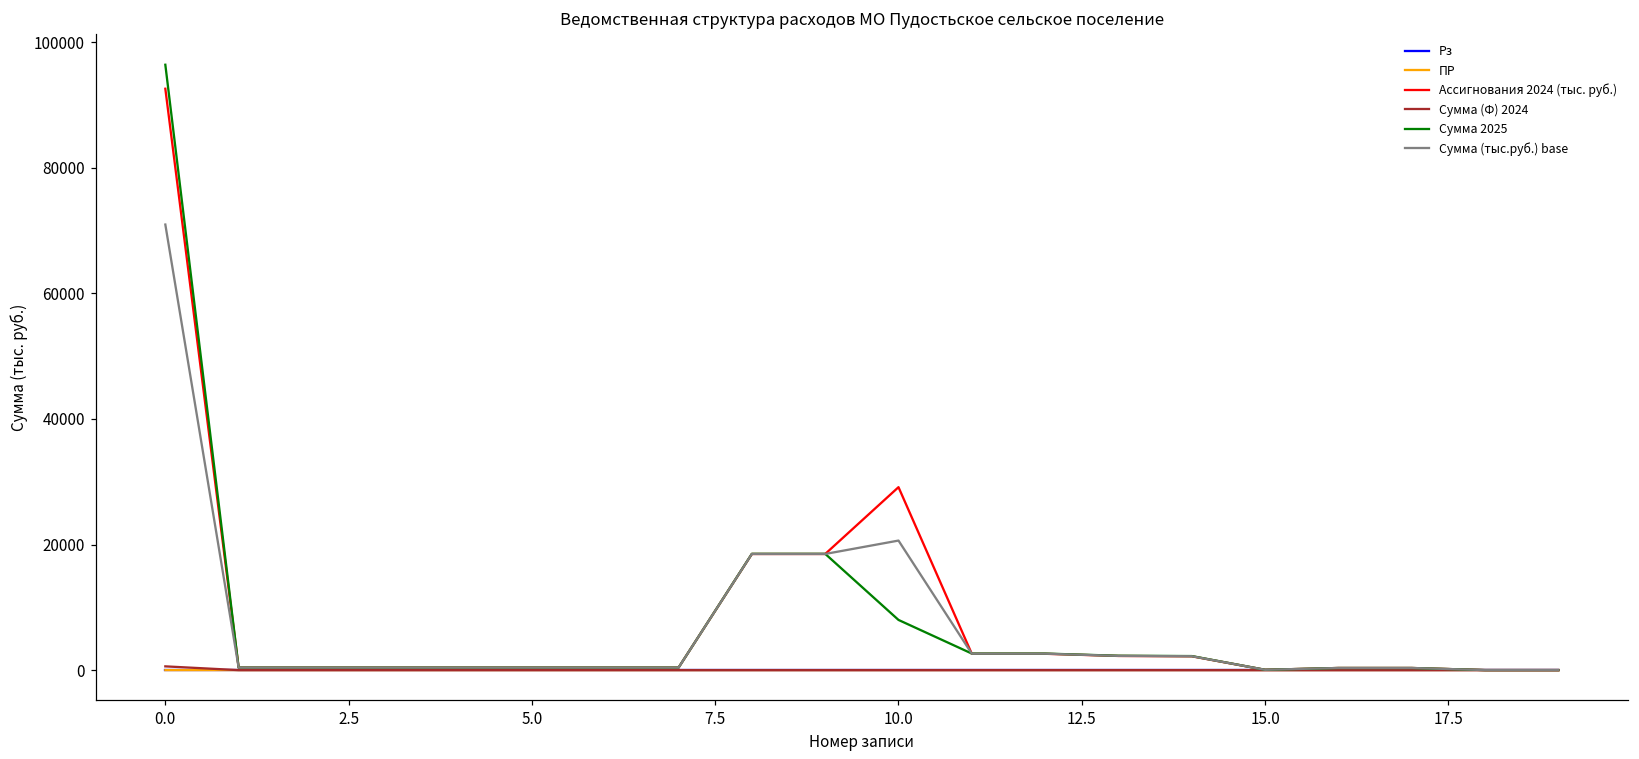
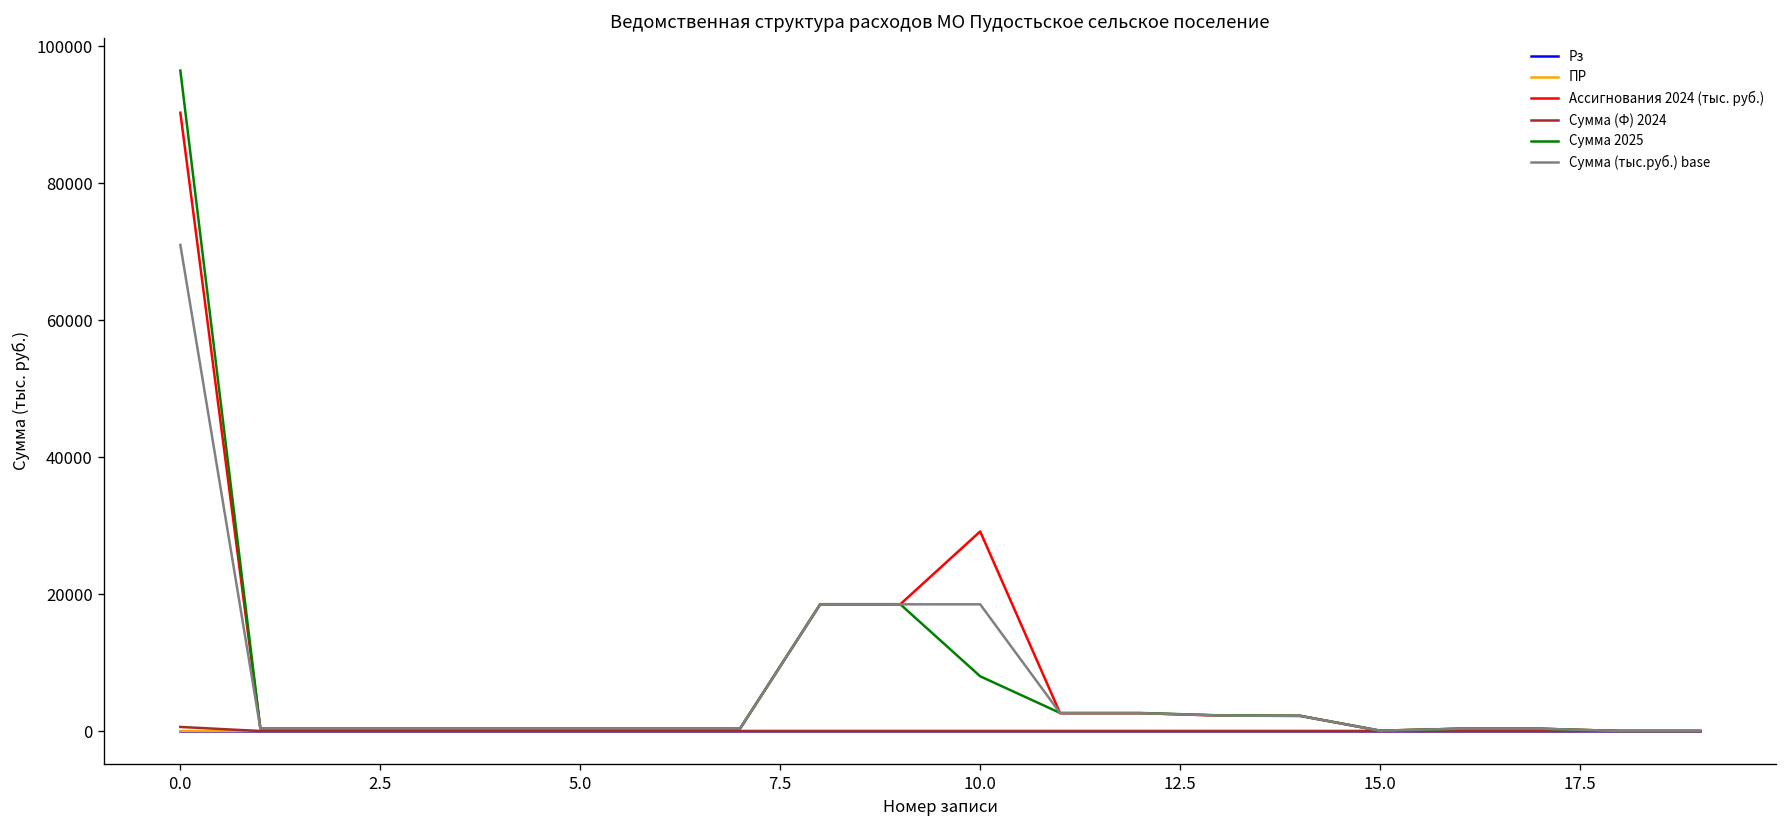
  {
    "ПР": {
      "0.0": 0
    },
    "Ассигнования 2024 (тыс. руб.)": {
-     "0.0": 93000,
+     "0.0": 90000,
      "10.0": 29000
    },
    "Сумма (Ф) 2024": {
      "0.0": 1000
    },
    "Сумма 2025": {
      "0.0": 96000,
      "10.0": 8000
    },
    "Сумма (тыс.руб.) base": {
      "0.0": 71000,
-     "10.0": 21000
+     "10.0": 19000
    }
  }
